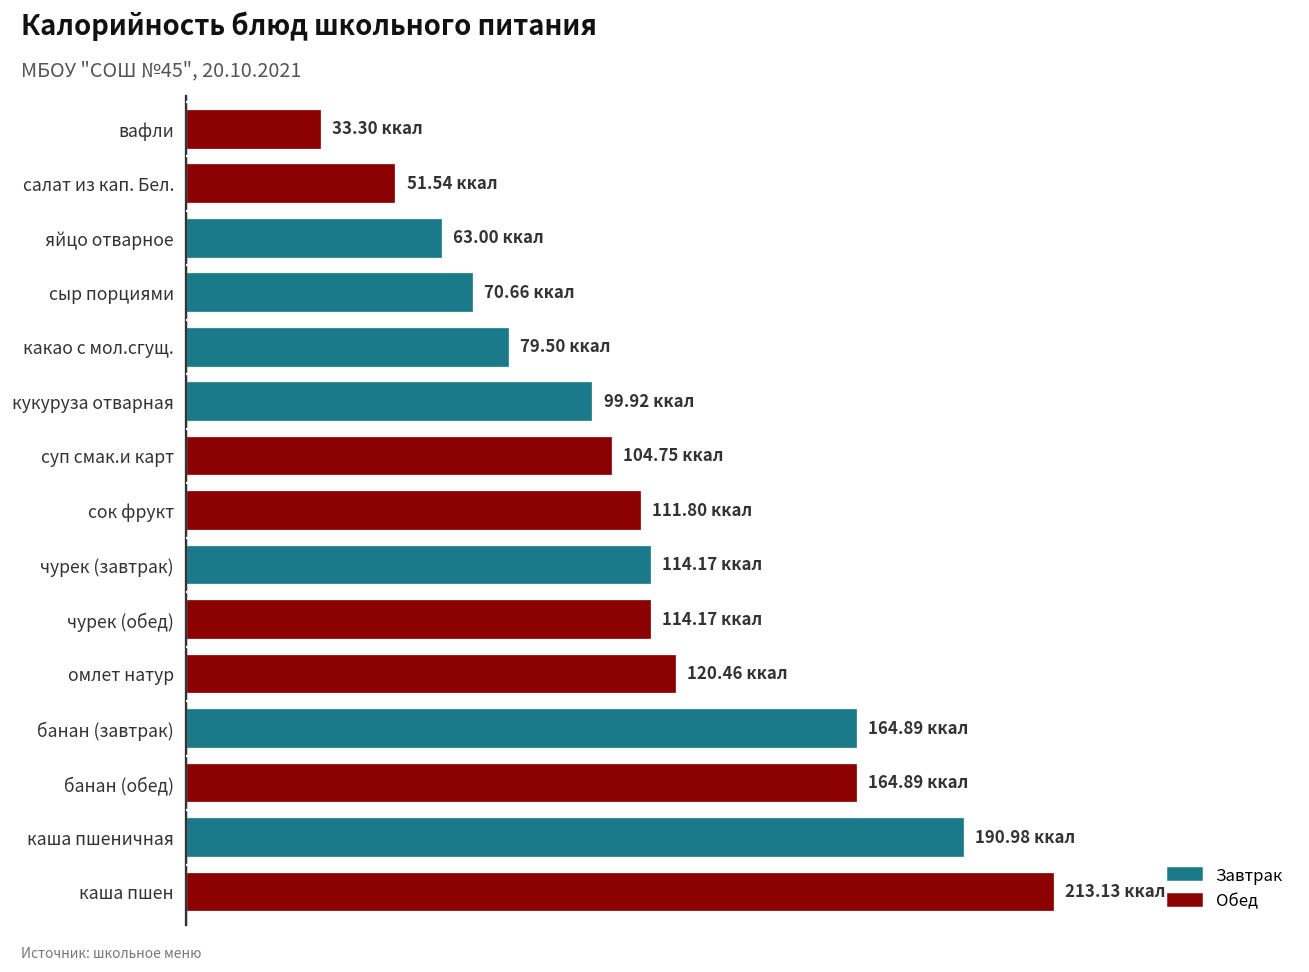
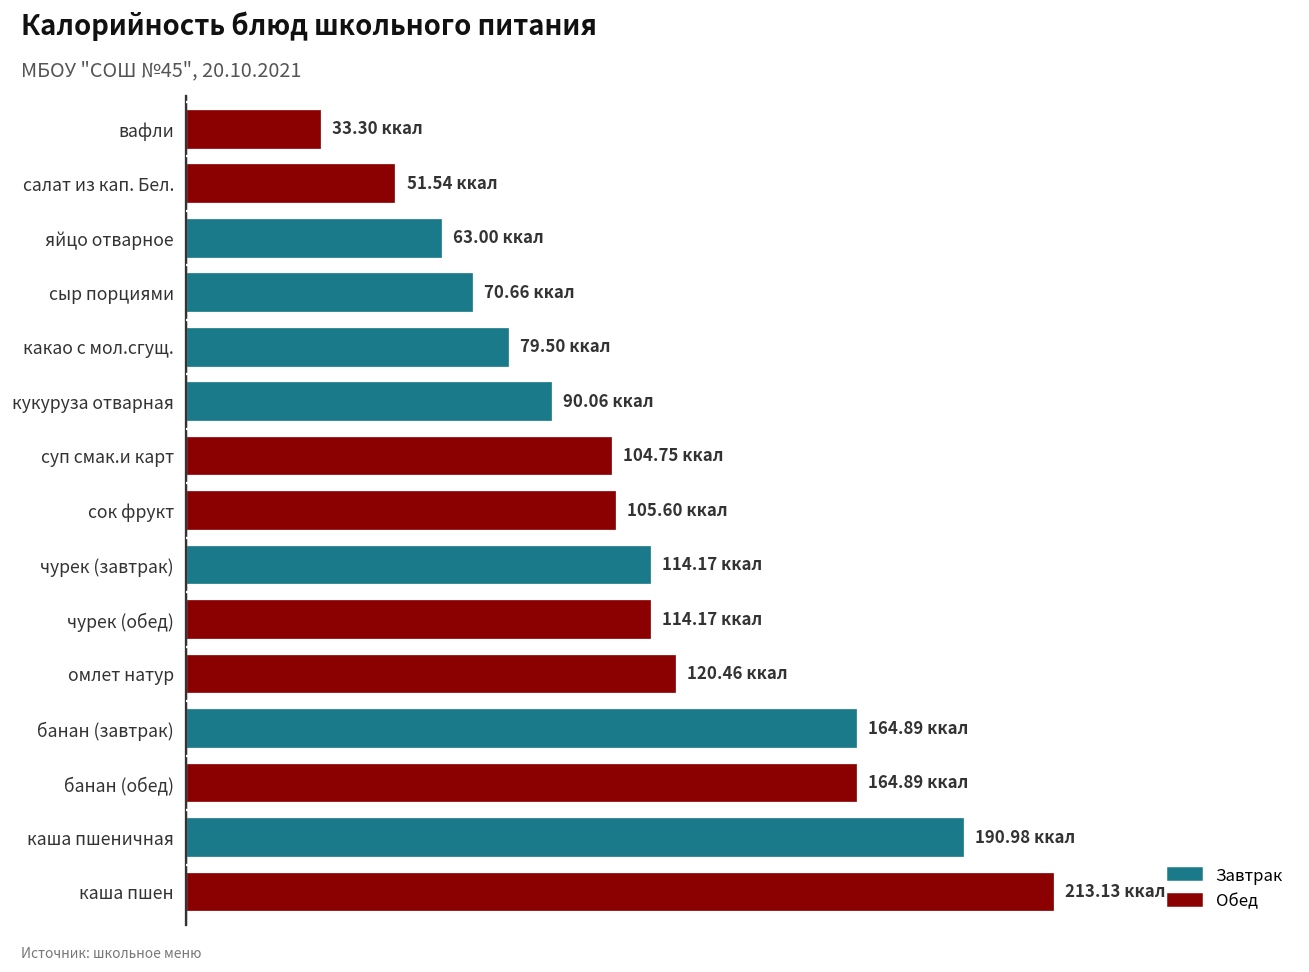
  {
    "вафли": 33.30,
    "салат из кап. Бел.": 51.54,
    "яйцо отварное": 63.00,
    "сыр порциями": 70.66,
    "какао с мол.сгущ.": 79.50,
-   "кукуруза отварная": 99.92,
+   "кукуруза отварная": 90.06,
    "суп смак.и карт": 104.75,
-   "сок фрукт": 111.80,
+   "сок фрукт": 105.60,
    "чурек (завтрак)": 114.17,
    "чурек (обед)": 114.17,
    "омлет натур": 120.46,
    "банан (завтрак)": 164.89,
    "банан (обед)": 164.89,
    "каша пшеничная": 190.98,
    "каша пшен": 213.13
  }
